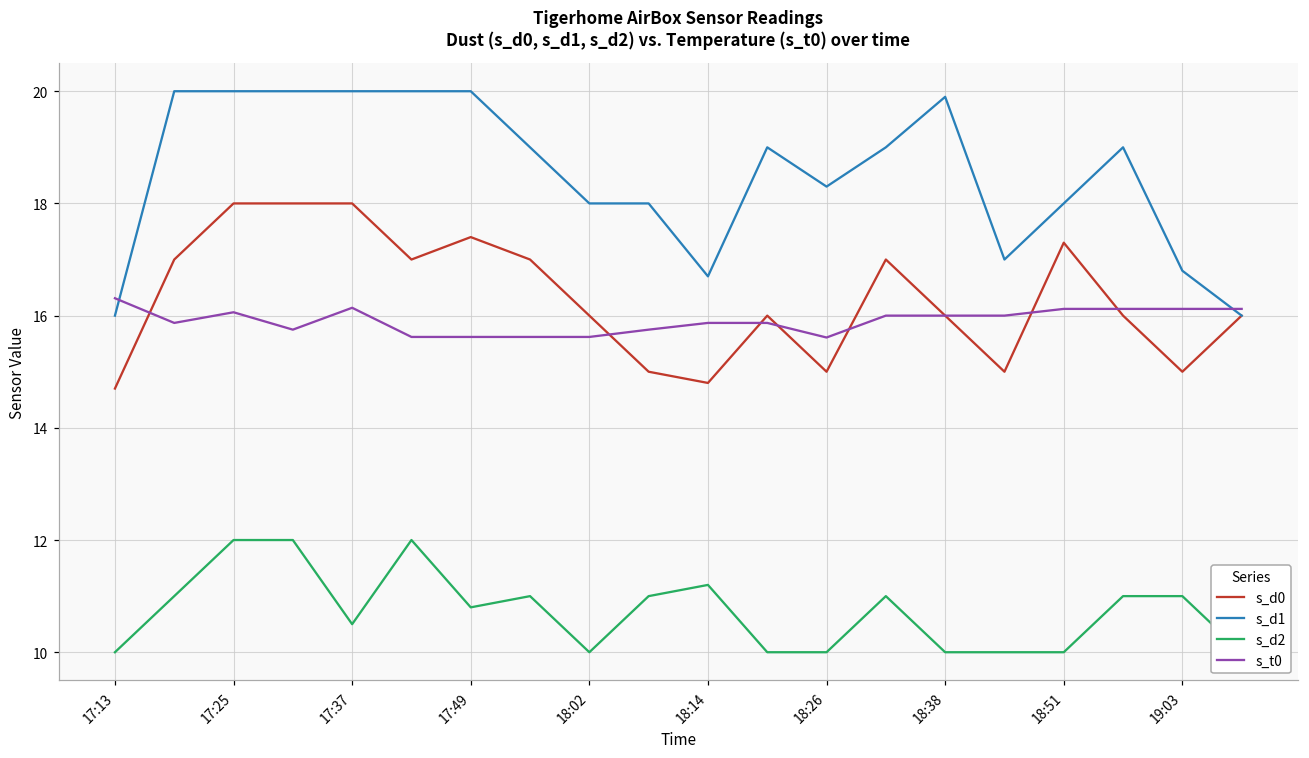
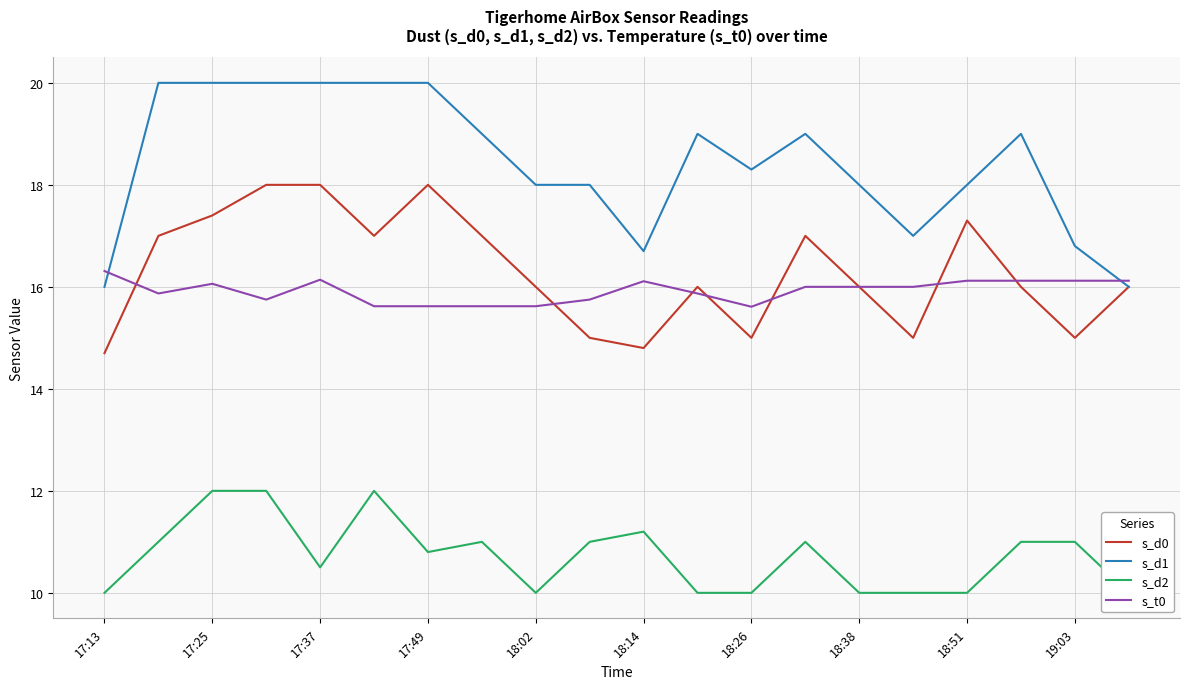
  {
    "s_d0": {
      "17:13": 14.7,
-     "17:25": 18.0,
+     "17:25": 17.4,
      "17:37": 18.0,
-     "17:49": 17.4,
+     "17:49": 18.0,
      "18:02": 16.0,
      "18:14": 14.8,
      "18:26": 15.0,
      "18:51": 17.3,
      "19:03": 15.0
    },
    "s_d1": {
      "17:13": 16.0,
      "17:25": 20.0,
      "17:37": 20.0,
      "17:49": 20.0,
      "18:02": 18.0,
      "18:14": 16.7,
      "18:26": 18.3,
-     "18:38": 19.9,
+     "18:38": 18.0,
      "18:51": 18.0,
      "19:03": 16.8
    },
    "s_d2": {
      "17:13": 10.0,
      "17:25": 12.0,
      "17:37": 10.5,
      "17:49": 10.8,
      "18:02": 10.0,
      "18:14": 11.2,
      "18:26": 10.0,
      "18:38": 10.0,
      "18:51": 10.0,
      "19:03": 11.0
    },
    "s_t0": {
      "17:13": 16.3,
      "17:25": 16.1,
      "17:37": 16.1,
      "17:49": 15.6,
      "18:02": 15.6,
-     "18:14": 15.9,
+     "18:14": 16.1,
      "18:26": 15.6,
      "18:51": 16.1,
      "19:03": 16.1
    }
  }
